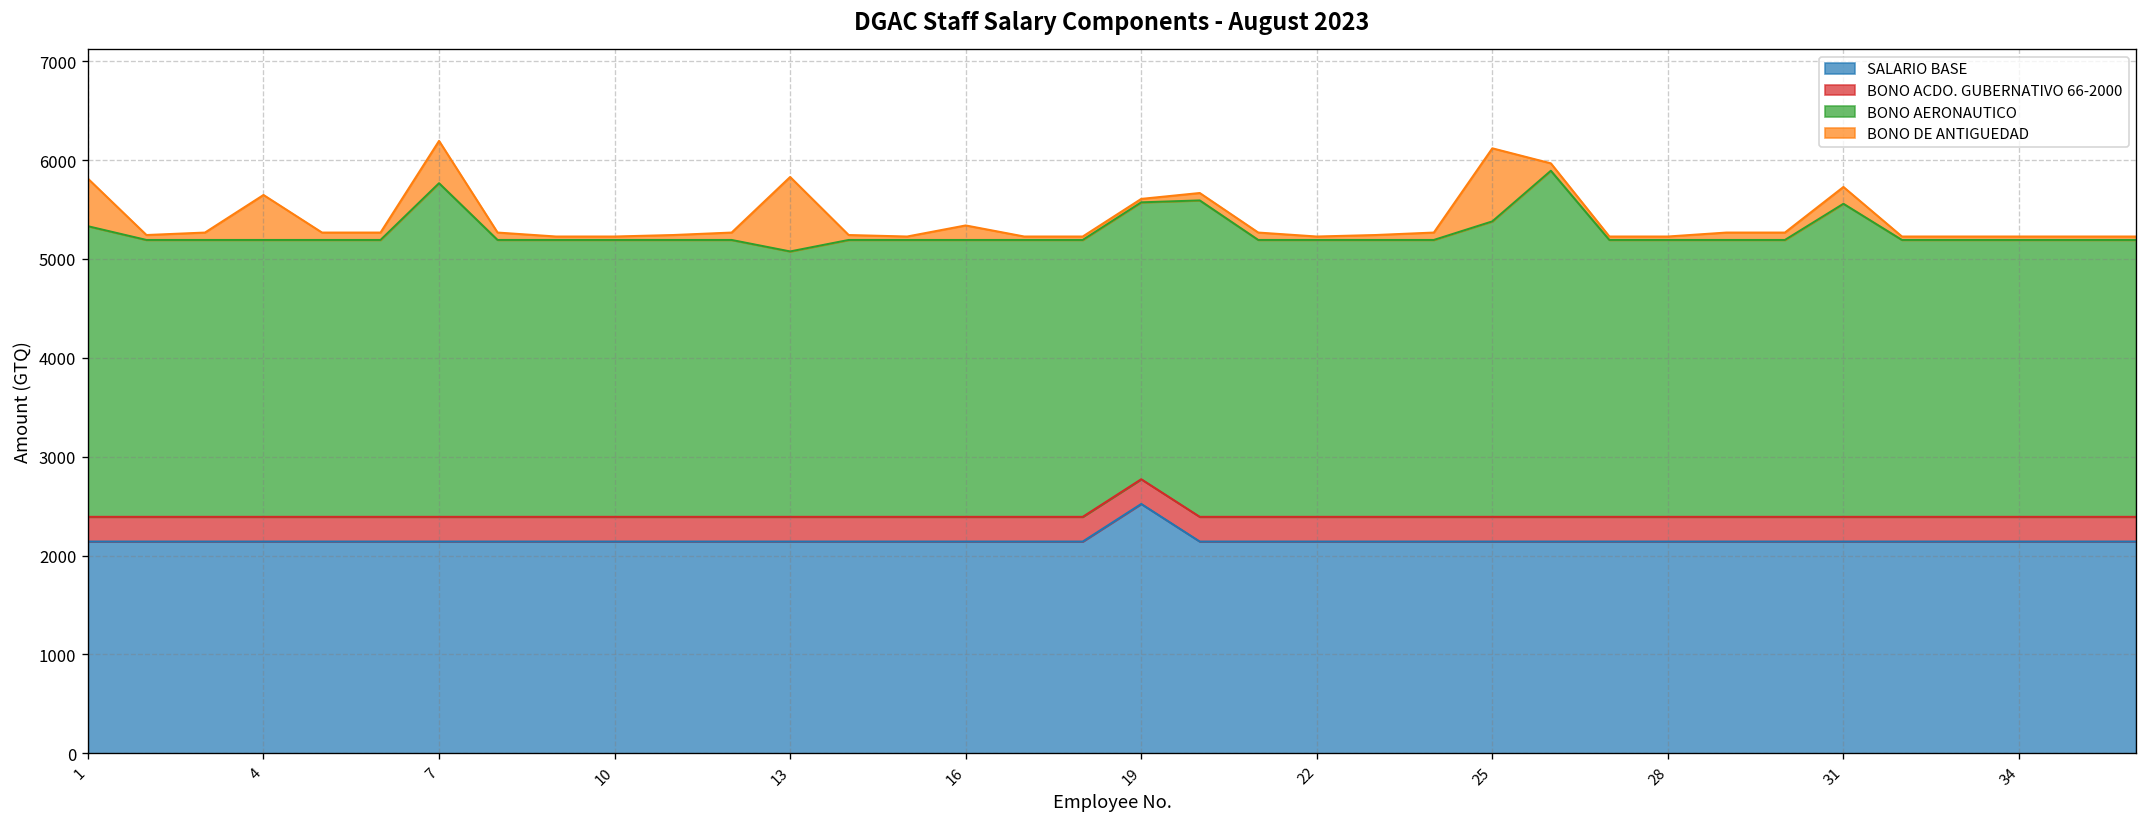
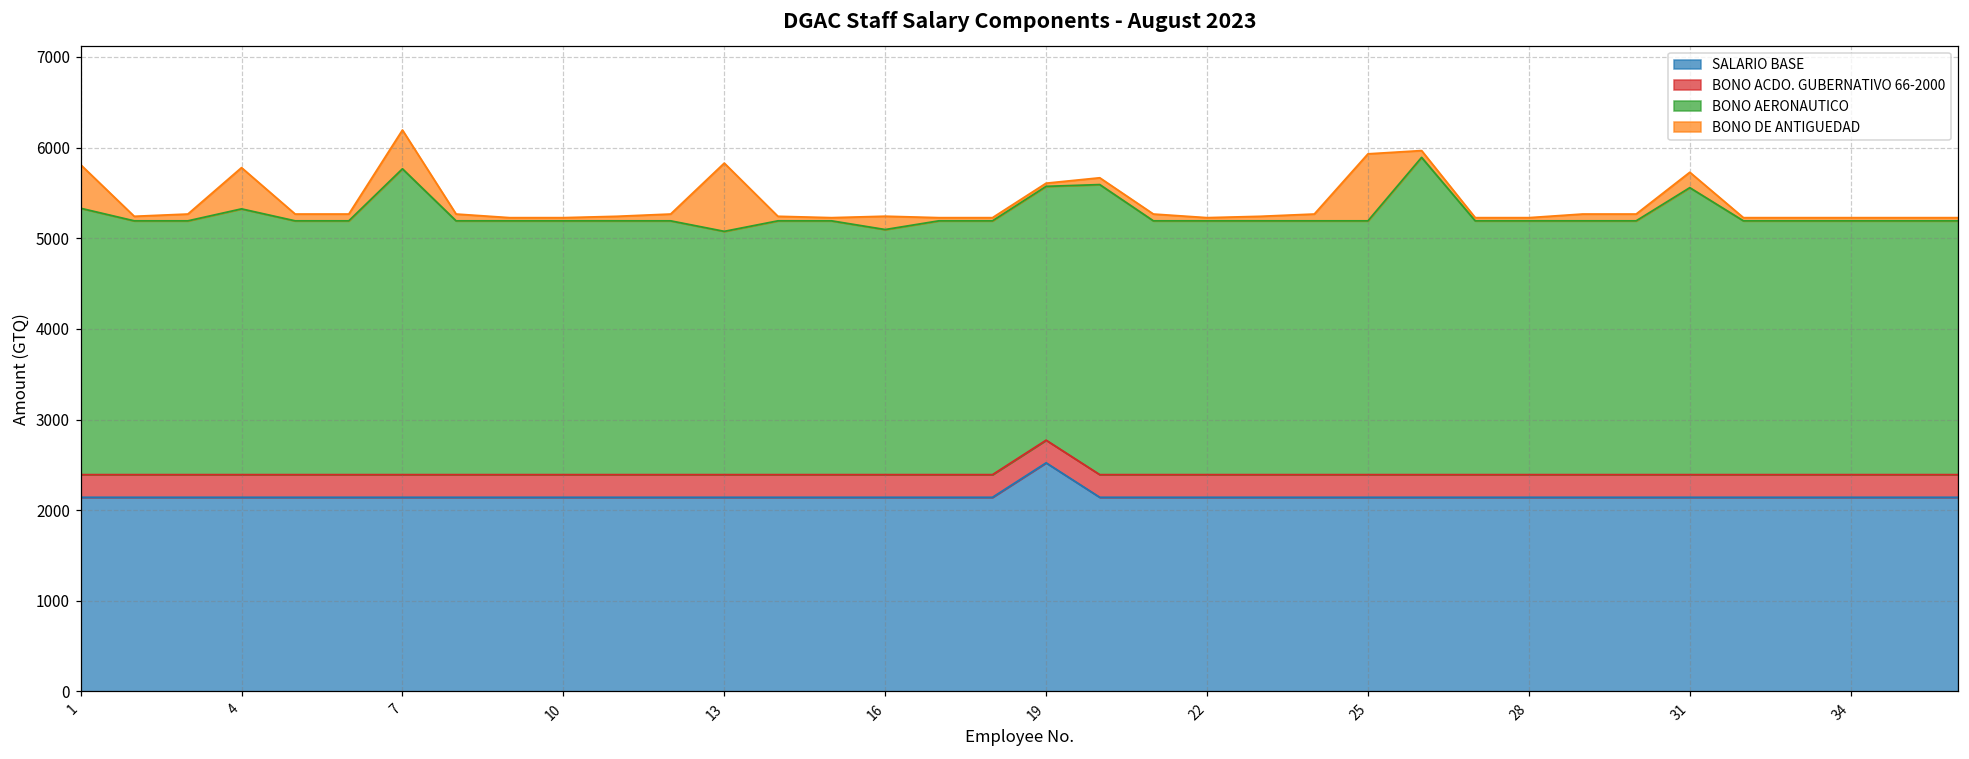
  {
    "SALARIO BASE": {
      "1": 2100,
      "4": 2100,
      "7": 2100,
      "10": 2100,
      "13": 2100,
      "16": 2100,
      "19": 2500,
      "22": 2100,
      "25": 2100,
      "28": 2100,
      "31": 2100,
      "34": 2100
    },
    "BONO ACDO. GUBERNATIVO 66-2000": {
      "1": 300,
      "4": 300,
      "7": 300,
      "10": 300,
      "13": 300,
      "16": 300,
      "19": 300,
      "22": 300,
      "25": 300,
      "28": 300,
      "31": 300,
      "34": 300
    },
    "BONO AERONAUTICO": {
      "1": 2900,
-     "4": 2800,
+     "4": 2900,
      "7": 3400,
      "10": 2800,
      "13": 2700,
-     "16": 2800,
+     "16": 2700,
      "19": 2800,
      "22": 2800,
-     "25": 3000,
+     "25": 2800,
      "28": 2800,
      "31": 3200,
      "34": 2800
    },
    "BONO DE ANTIGUEDAD": {
      "1": 500,
      "4": 500,
      "7": 400,
      "10": 0,
      "13": 800,
      "16": 100,
      "19": 0,
      "22": 0,
      "25": 700,
      "28": 0,
      "31": 200,
      "34": 0
    }
  }
